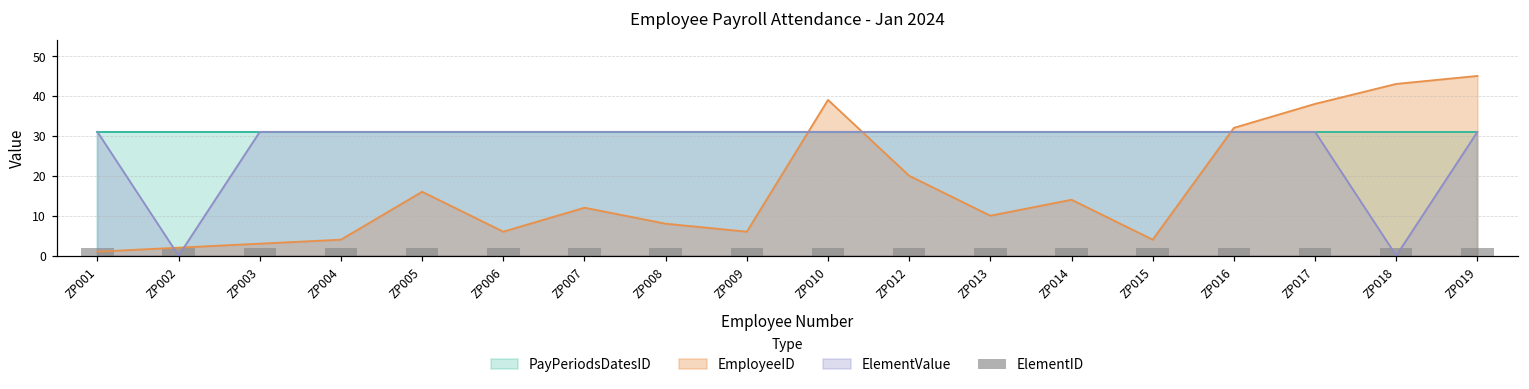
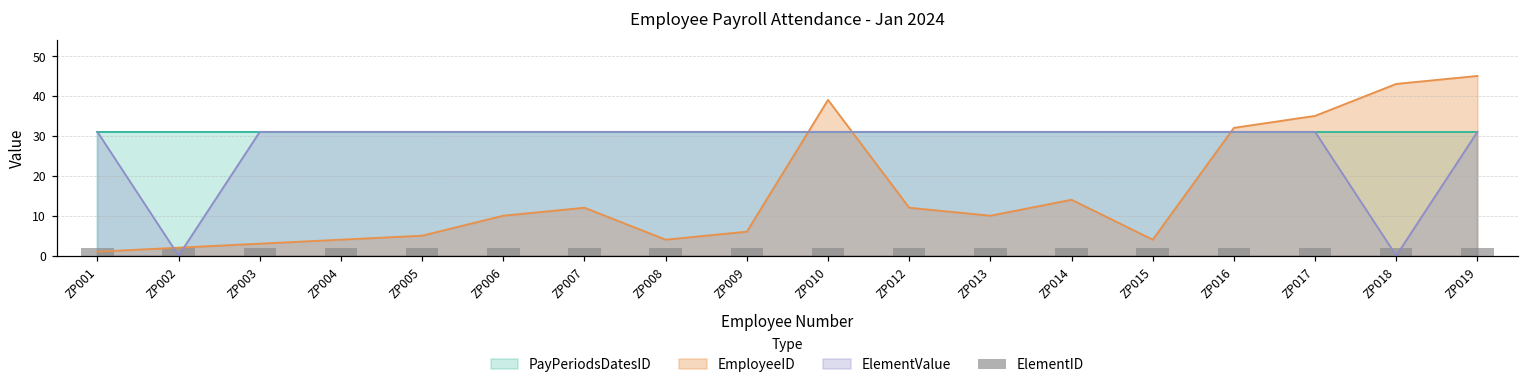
  {
    "ElementID": {
      "ZP001": 2,
      "ZP002": 2,
      "ZP003": 2,
      "ZP004": 2,
      "ZP005": 2,
      "ZP006": 2,
      "ZP007": 2,
      "ZP008": 2,
      "ZP009": 2,
      "ZP010": 2,
      "ZP012": 2,
      "ZP013": 2,
      "ZP014": 2,
      "ZP015": 2,
      "ZP016": 2,
      "ZP017": 2,
      "ZP018": 2,
      "ZP019": 2
    },
    "EmployeeID": {
      "ZP001": 1,
      "ZP002": 2,
      "ZP003": 3,
      "ZP004": 4,
-     "ZP005": 16,
-     "ZP006": 6,
+     "ZP005": 5,
+     "ZP006": 10,
      "ZP007": 12,
-     "ZP008": 8,
+     "ZP008": 4,
      "ZP009": 6,
      "ZP010": 39,
-     "ZP012": 20,
+     "ZP012": 12,
      "ZP013": 10,
      "ZP014": 14,
      "ZP015": 4,
      "ZP016": 32,
-     "ZP017": 38,
+     "ZP017": 35,
      "ZP018": 43,
      "ZP019": 45
    }
  }
